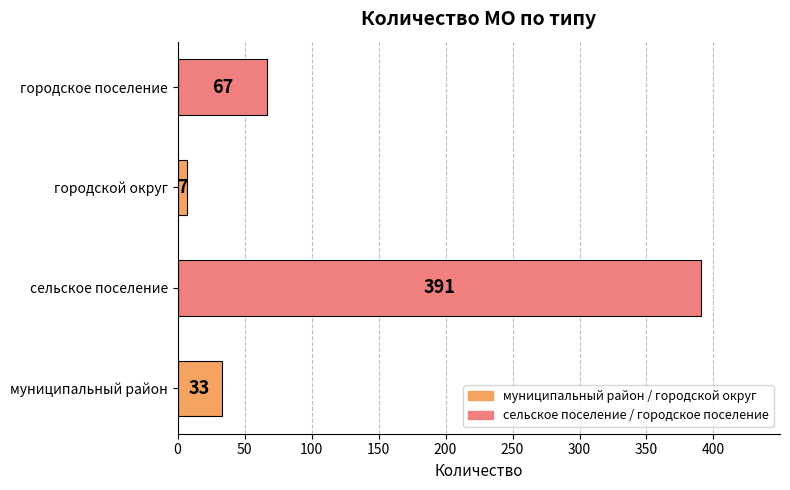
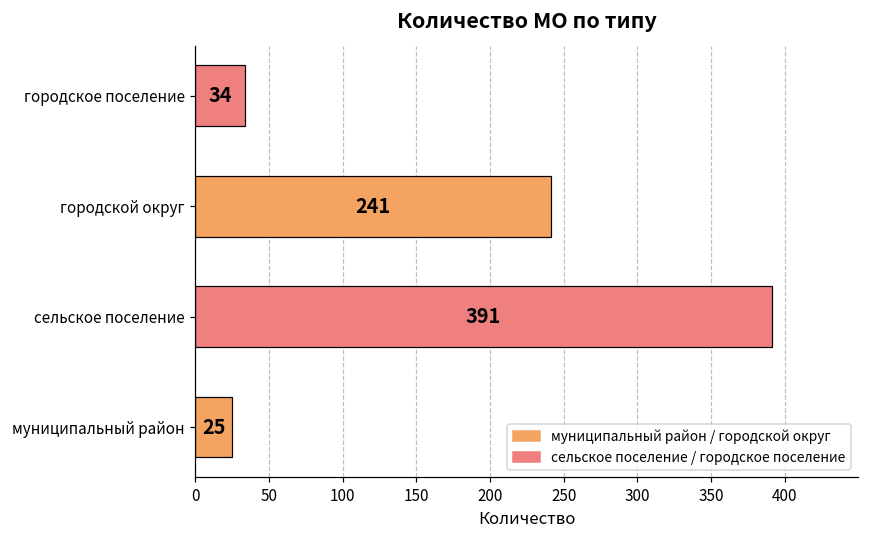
  {
-   "городское поселение": 67,
-   "городской округ": 7,
+   "городское поселение": 34,
+   "городской округ": 241,
    "сельское поселение": 391,
-   "муниципальный район": 33
+   "муниципальный район": 25
  }
